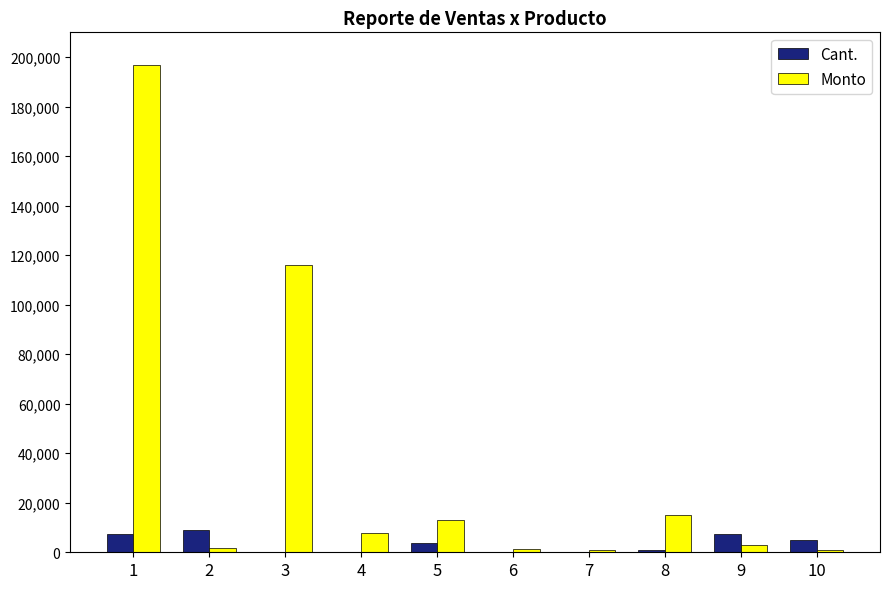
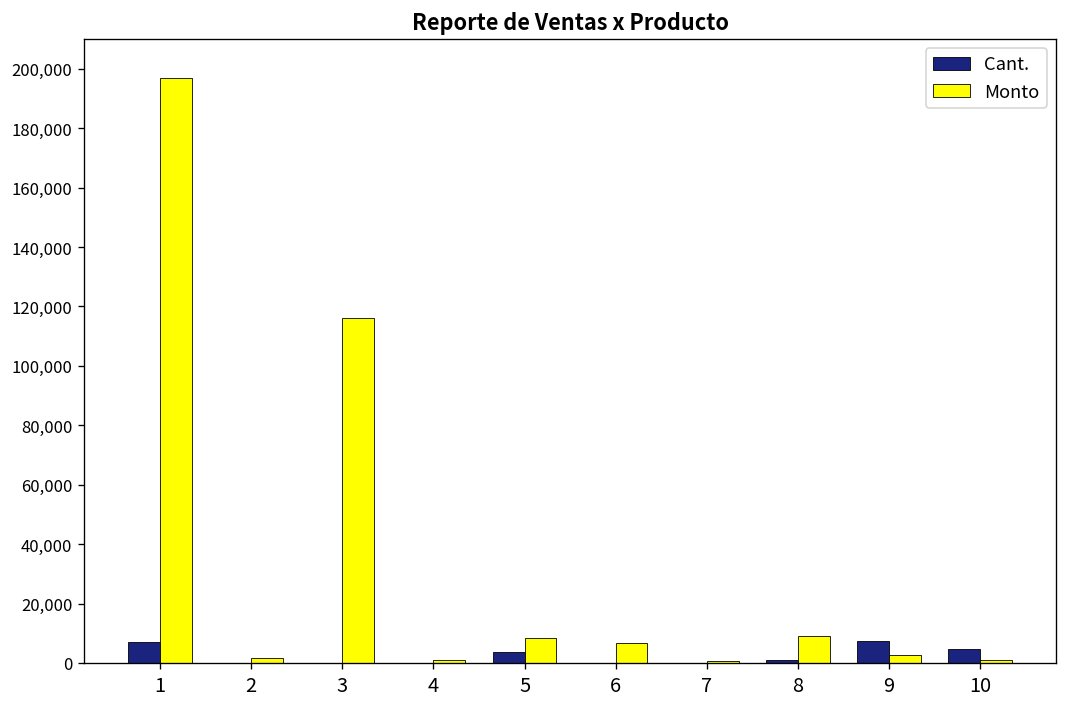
  {
    "Cant.": {
      "1": "7,000",
-     "2": "9,000",
+     "2": "0",
      "5": "4,000",
      "9": "8,000",
      "10": "5,000"
    },
    "Monto": {
      "1": "197,000",
      "2": "2,000",
      "3": "116,000",
-     "4": "8,000",
-     "5": "13,000",
-     "6": "1,000",
-     "8": "15,000",
+     "4": "1,000",
+     "5": "8,000",
+     "6": "7,000",
+     "8": "9,000",
      "9": "3,000"
    }
  }
